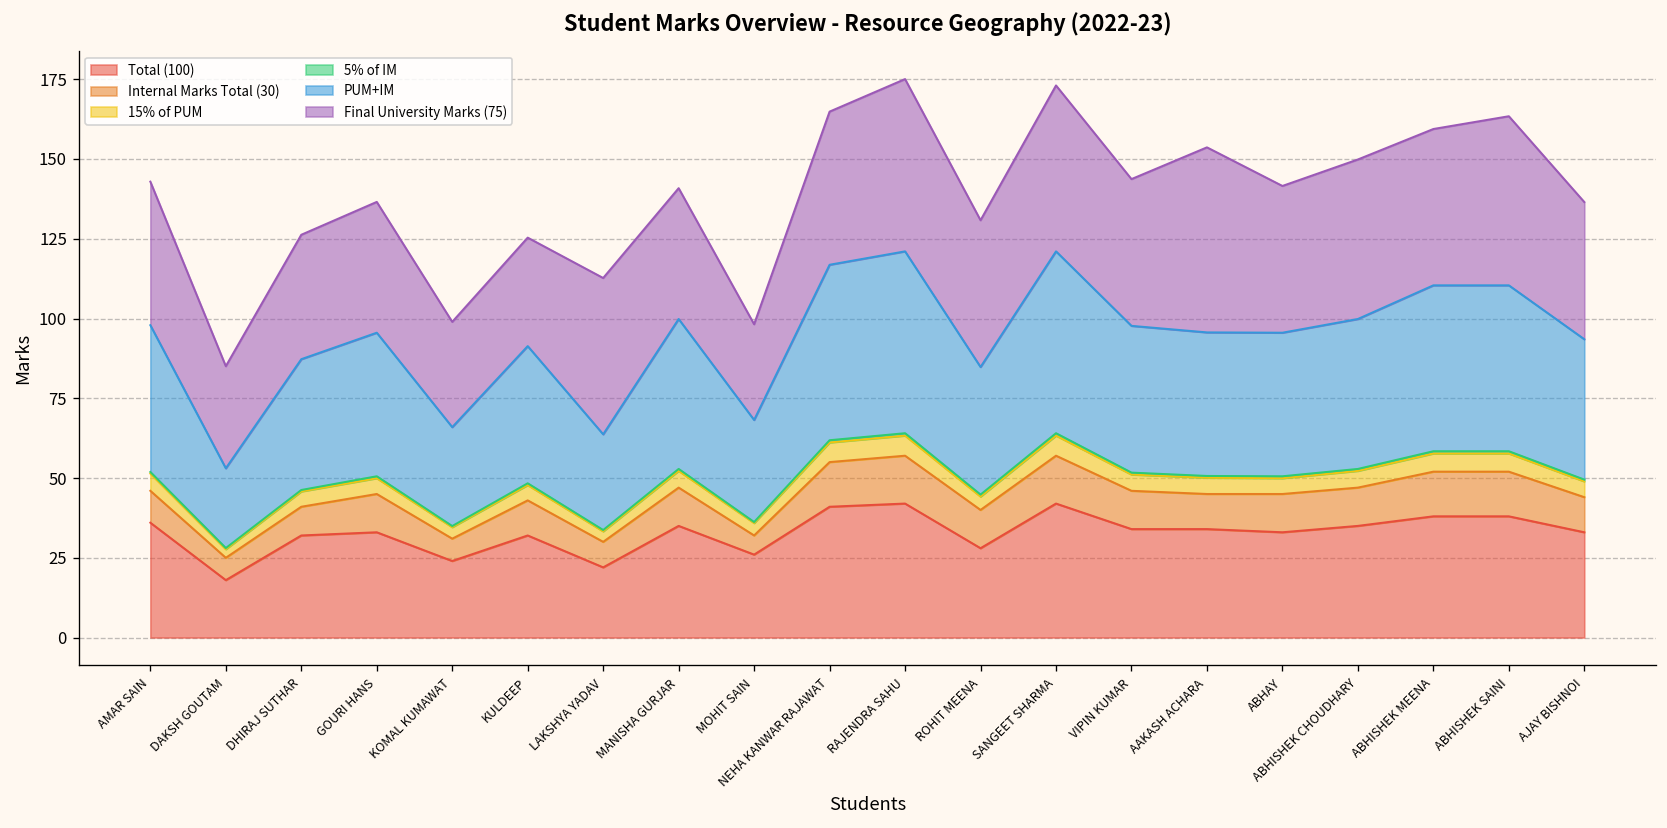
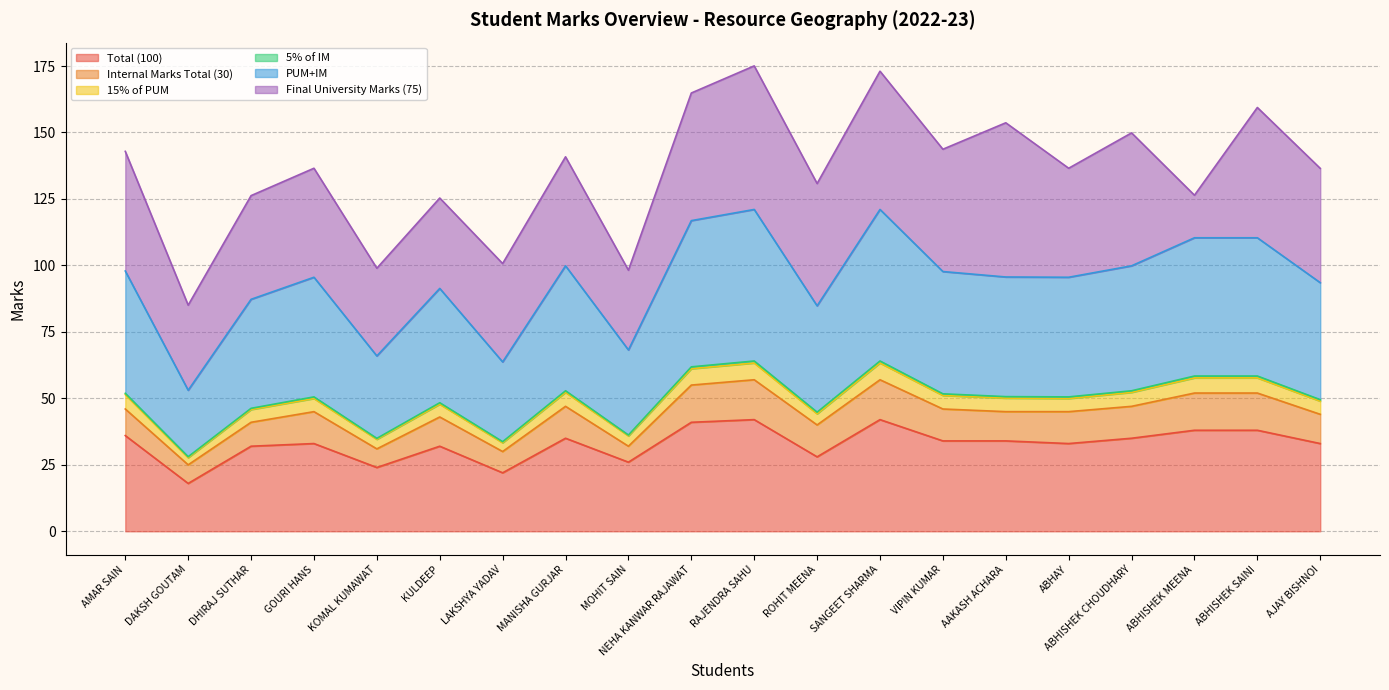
  {
    "PUM+IM": {
      "AMAR SAIN": 46,
      "DAKSH GOUTAM": 25,
      "DHIRAJ SUTHAR": 41,
      "GOURI HANS": 45,
      "KOMAL KUMAWAT": 31,
      "KULDEEP": 43,
      "LAKSHYA YADAV": 30,
      "MANISHA GURJAR": 47,
      "MOHIT SAIN": 32,
      "NEHA KANWAR RAJAWAT": 55,
      "RAJENDRA SAHU": 57,
      "ROHIT MEENA": 40,
      "SANGEET SHARMA": 57,
      "VIPIN KUMAR": 46,
      "AAKASH ACHARA": 45,
      "ABHAY": 45,
      "ABHISHEK CHOUDHARY": 47,
      "ABHISHEK MEENA": 52,
      "ABHISHEK SAINI": 52,
      "AJAY BISHNOI": 44
    },
    "Final University Marks (75)": {
      "AMAR SAIN": 45,
      "DAKSH GOUTAM": 32,
      "DHIRAJ SUTHAR": 39,
      "GOURI HANS": 41,
      "KOMAL KUMAWAT": 33,
      "KULDEEP": 34,
-     "LAKSHYA YADAV": 49,
+     "LAKSHYA YADAV": 37,
      "MANISHA GURJAR": 41,
      "MOHIT SAIN": 30,
      "NEHA KANWAR RAJAWAT": 48,
      "RAJENDRA SAHU": 54,
      "ROHIT MEENA": 46,
      "SANGEET SHARMA": 52,
      "VIPIN KUMAR": 46,
      "AAKASH ACHARA": 58,
-     "ABHAY": 46,
+     "ABHAY": 41,
      "ABHISHEK CHOUDHARY": 50,
-     "ABHISHEK MEENA": 49,
-     "ABHISHEK SAINI": 53,
+     "ABHISHEK MEENA": 16,
+     "ABHISHEK SAINI": 49,
      "AJAY BISHNOI": 43
    }
  }
